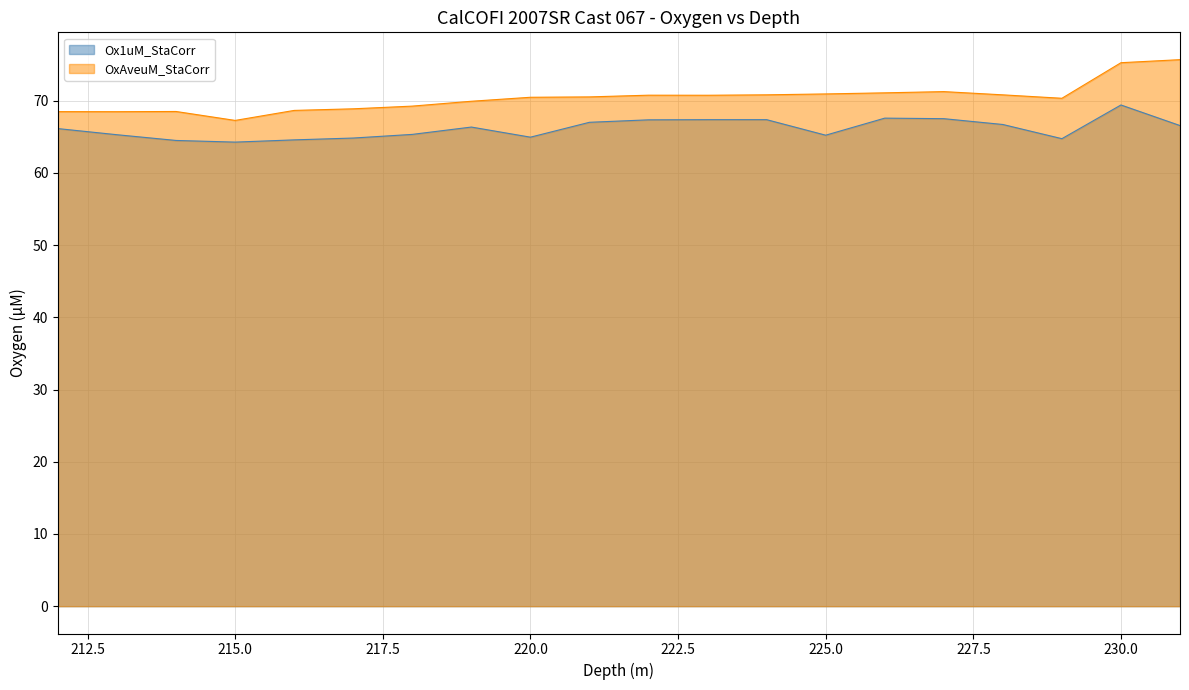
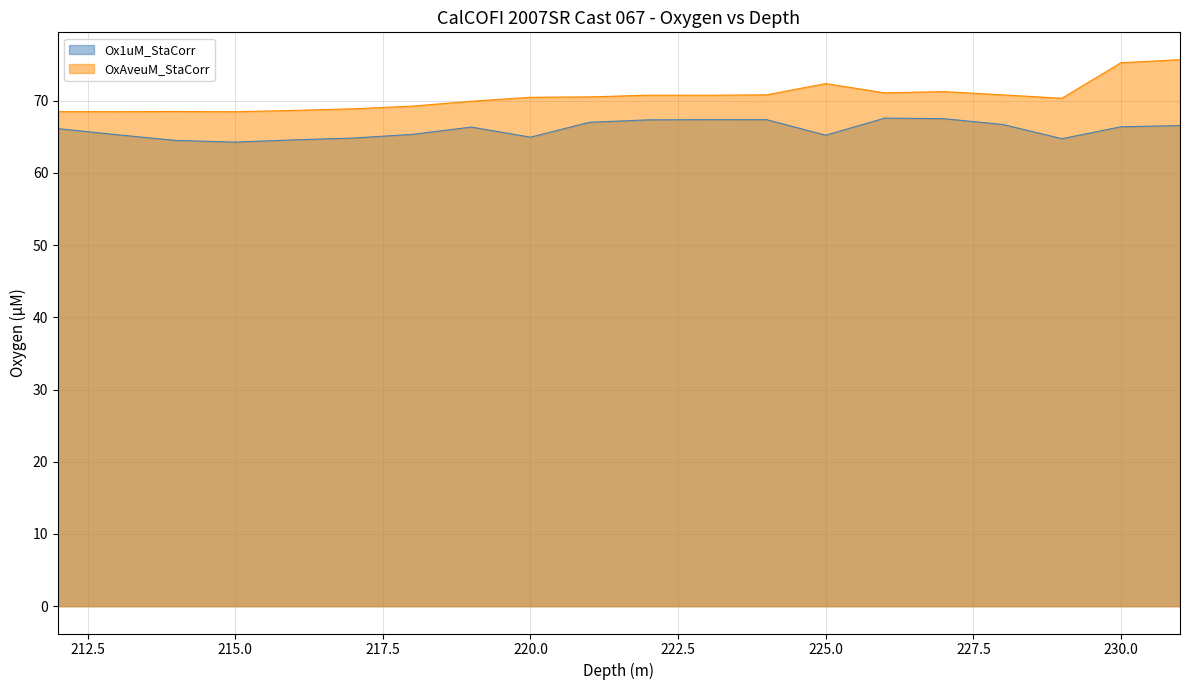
  {
    "Ox1uM_StaCorr": {
      "215.0": 64,
      "220.0": 65,
      "225.0": 65,
-     "230.0": 69
+     "230.0": 66
    },
    "OxAveuM_StaCorr": {
-     "215.0": 67,
+     "215.0": 68,
      "220.0": 70,
-     "225.0": 71,
+     "225.0": 72,
      "230.0": 75
    }
  }
